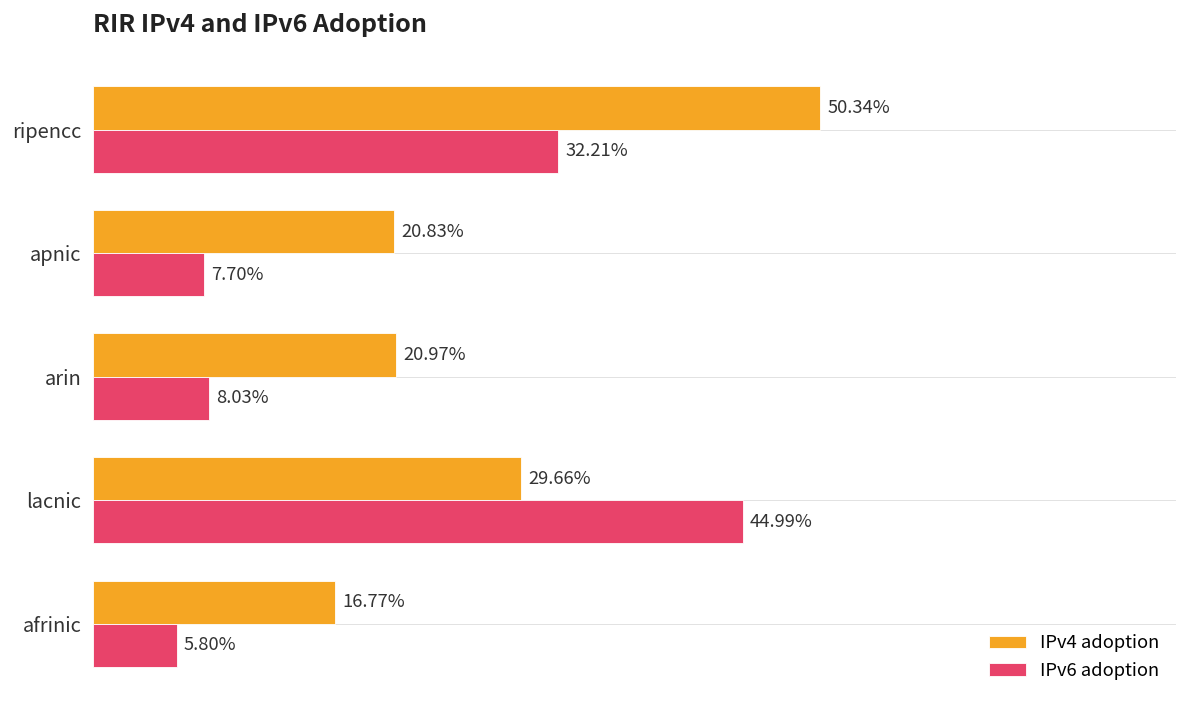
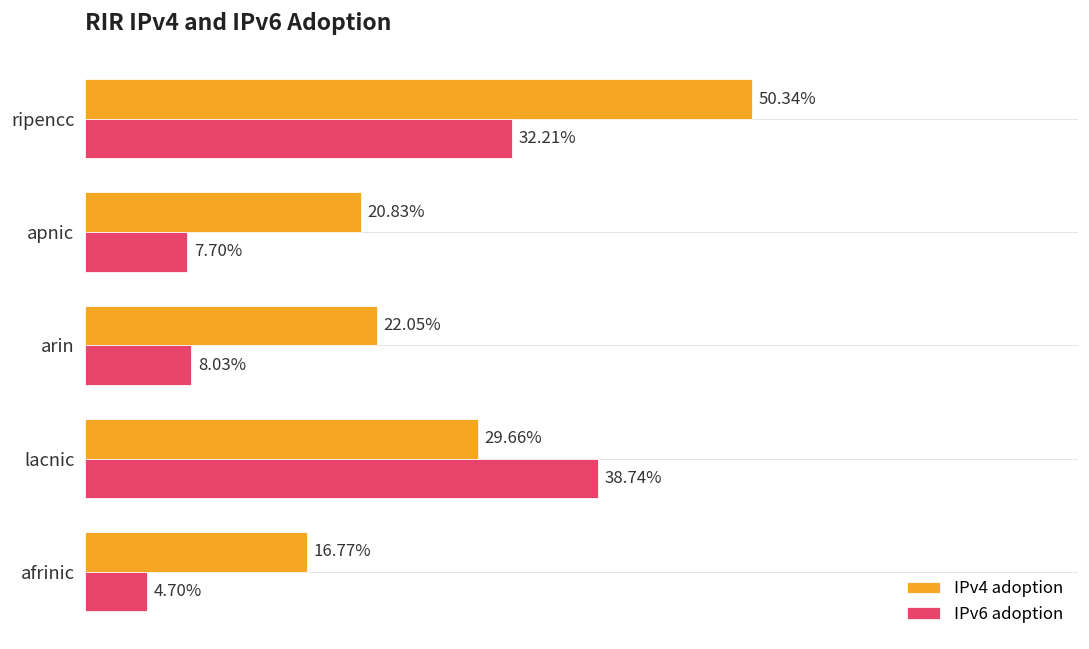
  {
    "IPv4 adoption": {
      "ripencc": "50.34%",
      "apnic": "20.83%",
-     "arin": "20.97%",
+     "arin": "22.05%",
      "lacnic": "29.66%",
      "afrinic": "16.77%"
    },
    "IPv6 adoption": {
      "ripencc": "32.21%",
      "apnic": "7.70%",
      "arin": "8.03%",
-     "lacnic": "44.99%",
-     "afrinic": "5.80%"
+     "lacnic": "38.74%",
+     "afrinic": "4.70%"
    }
  }
